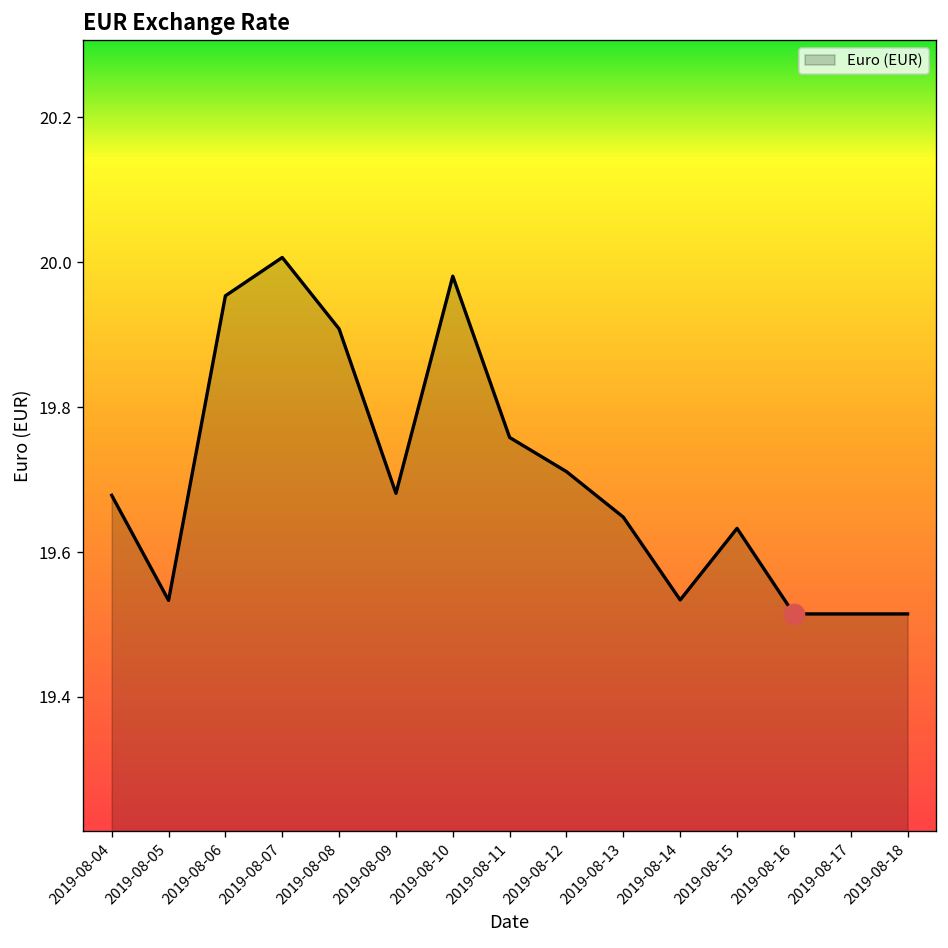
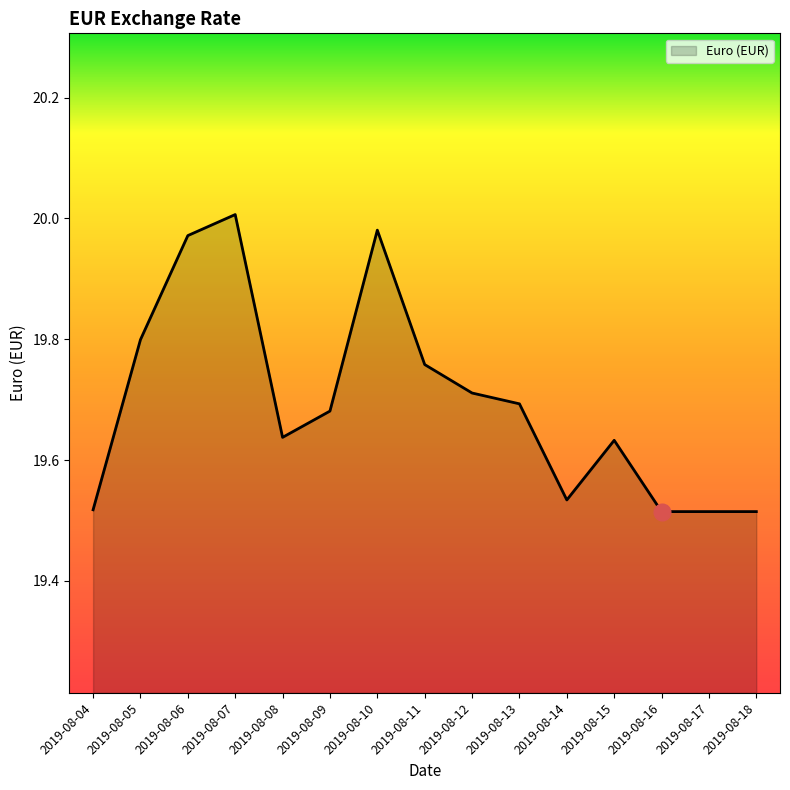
  {
    "Euro (EUR)": {
-     "2019-08-04": 19.68,
-     "2019-08-05": 19.53,
-     "2019-08-06": 19.95,
+     "2019-08-04": 19.52,
+     "2019-08-05": 19.80,
+     "2019-08-06": 19.97,
      "2019-08-07": 20.01,
-     "2019-08-08": 19.91,
+     "2019-08-08": 19.64,
      "2019-08-09": 19.68,
      "2019-08-10": 19.98,
      "2019-08-11": 19.76,
      "2019-08-12": 19.71,
-     "2019-08-13": 19.65,
+     "2019-08-13": 19.69,
      "2019-08-14": 19.53,
      "2019-08-15": 19.63,
      "2019-08-17": 19.51,
      "2019-08-18": 19.51
    }
  }
